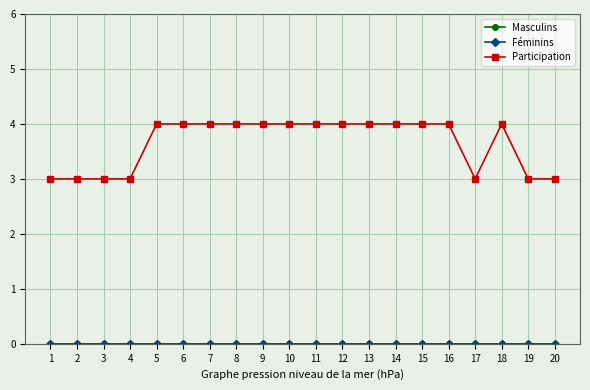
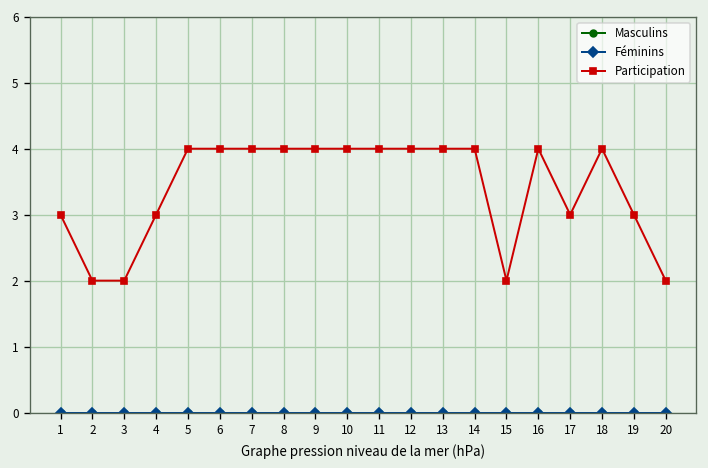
  {
    "Féminins": {
      "1": 0,
      "2": 0,
      "3": 0,
      "4": 0,
      "5": 0,
      "6": 0,
      "7": 0,
      "8": 0,
      "9": 0,
      "10": 0,
      "11": 0,
      "12": 0,
      "13": 0,
      "14": 0,
      "15": 0,
      "16": 0,
      "17": 0,
      "18": 0,
      "19": 0,
      "20": 0
    },
    "Participation": {
      "1": 3,
-     "2": 3,
-     "3": 3,
+     "2": 2,
+     "3": 2,
      "4": 3,
      "5": 4,
      "6": 4,
      "7": 4,
      "8": 4,
      "9": 4,
      "10": 4,
      "11": 4,
      "12": 4,
      "13": 4,
      "14": 4,
-     "15": 4,
+     "15": 2,
      "16": 4,
      "17": 3,
      "18": 4,
      "19": 3,
-     "20": 3
+     "20": 2
    }
  }
